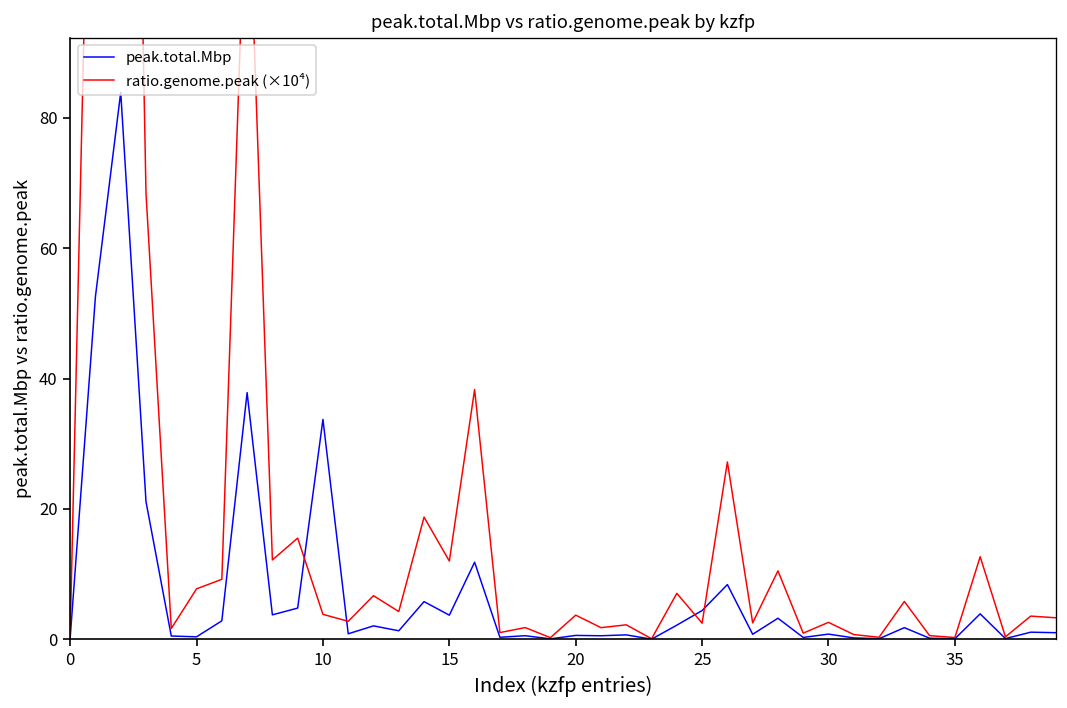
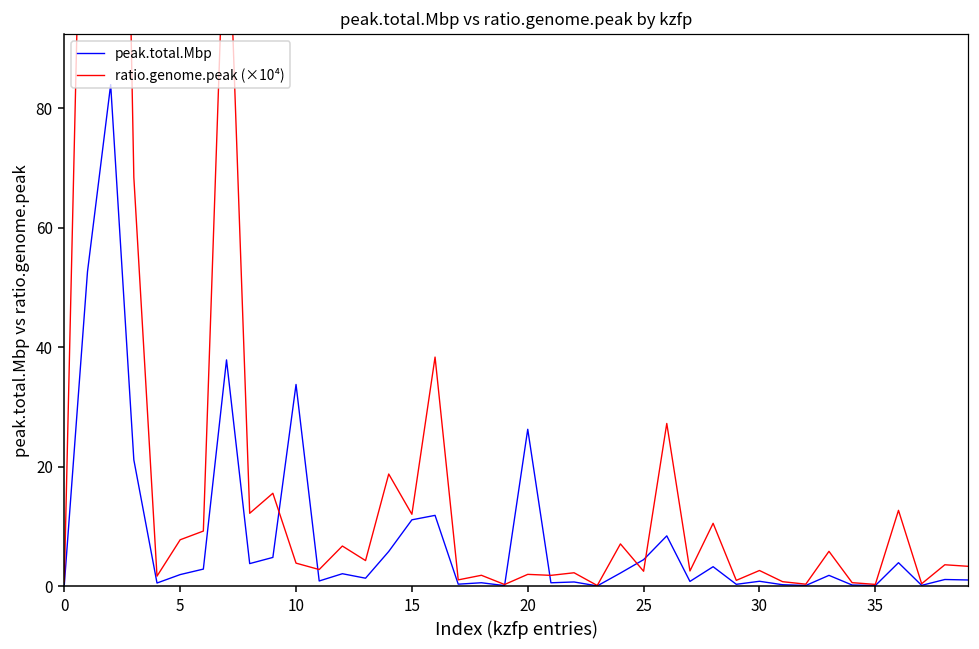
  {
    "peak.total.Mbp": {
      "0": 0,
-     "5": 0,
+     "5": 2,
      "10": 34,
-     "15": 4,
-     "20": 1,
+     "15": 11,
+     "20": 26,
      "25": 4,
      "30": 1
    },
    "ratio.genome.peak (×10⁴)": {
      "0": 1,
      "5": 8,
      "10": 4,
      "15": 12,
-     "20": 4,
+     "20": 2,
      "25": 2,
      "30": 3
    }
  }
